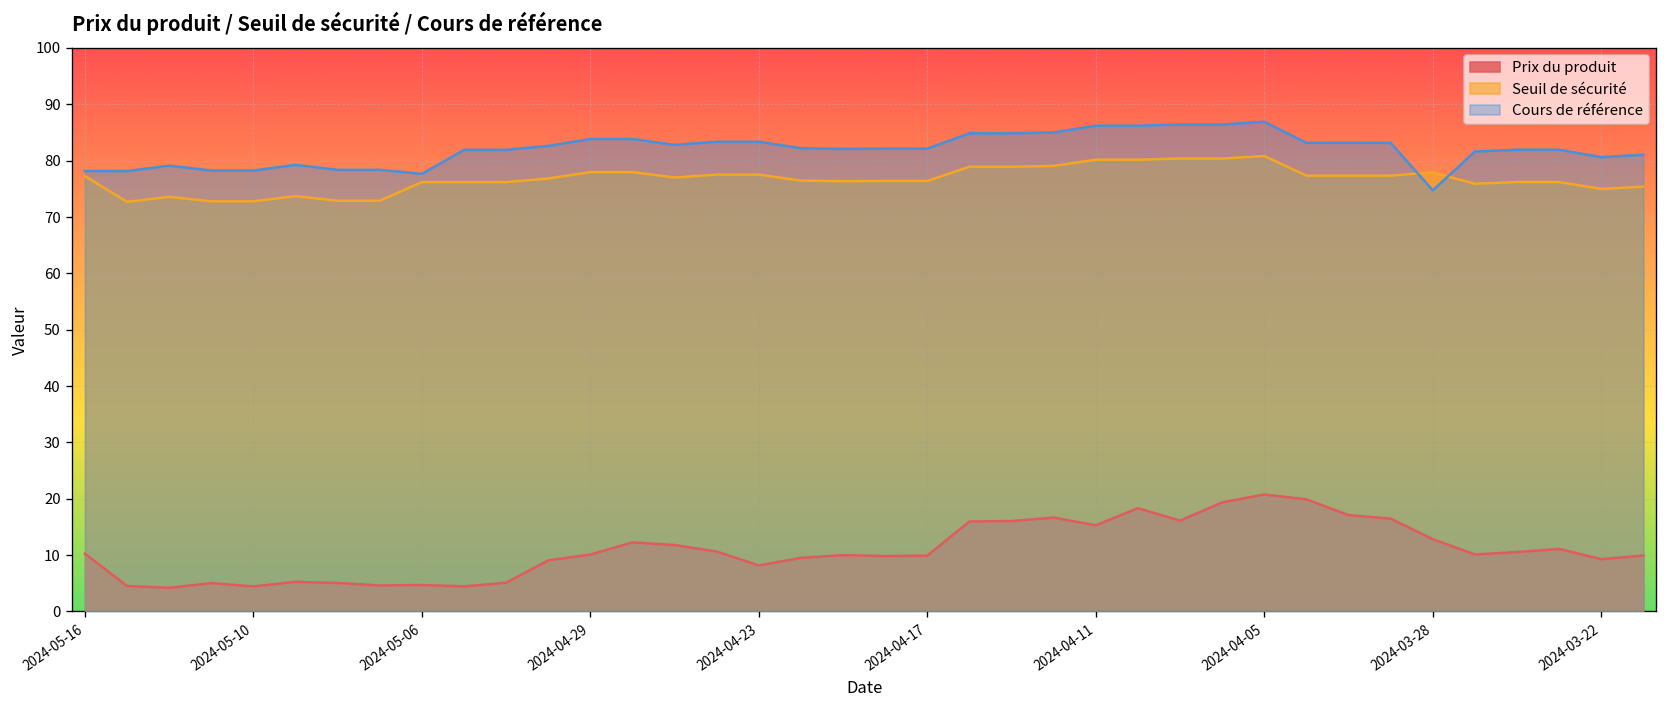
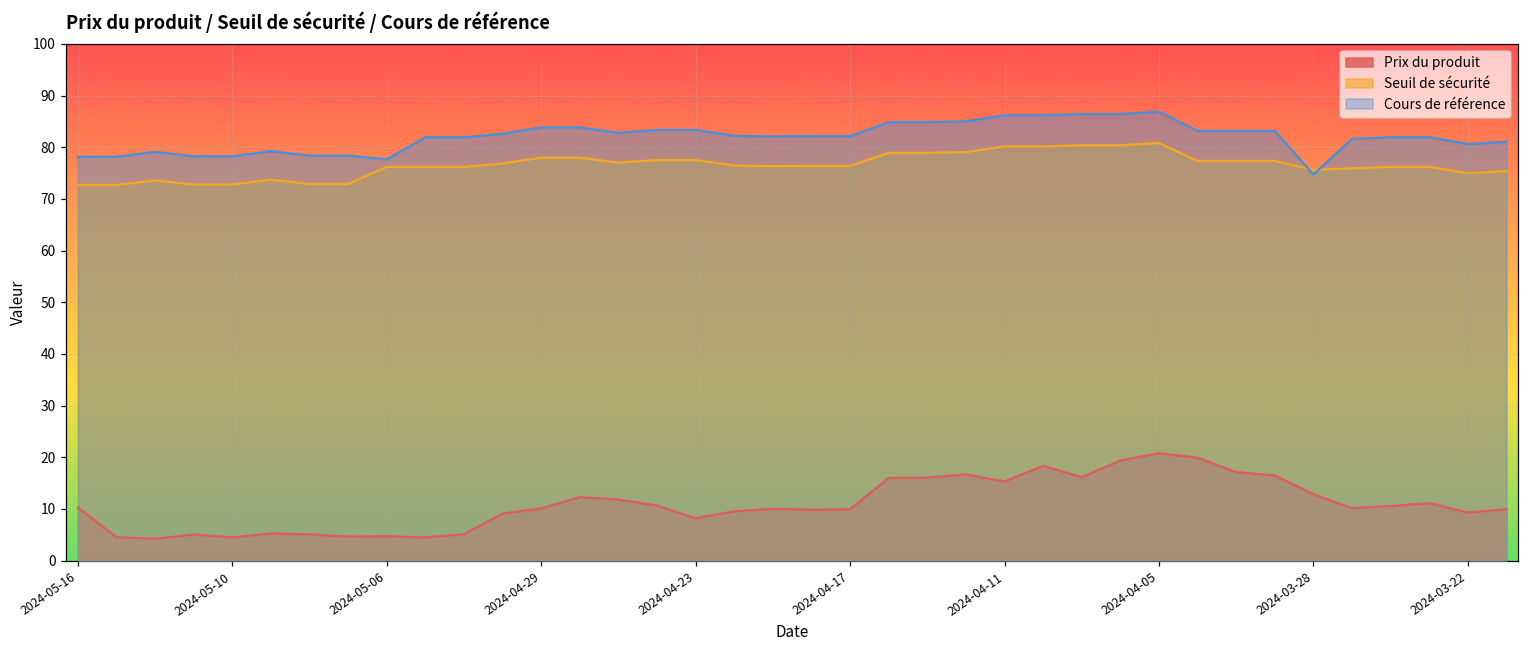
  {
    "Prix du produit": {
      "2024-05-16": 10,
      "2024-05-10": 4,
      "2024-05-06": 5,
      "2024-04-29": 10,
      "2024-04-23": 8,
      "2024-04-17": 10,
      "2024-04-11": 15,
      "2024-04-05": 21,
      "2024-03-28": 13,
      "2024-03-22": 9
    },
    "Seuil de sécurité": {
-     "2024-05-16": 77,
+     "2024-05-16": 73,
      "2024-05-10": 73,
      "2024-05-06": 76,
      "2024-04-29": 78,
      "2024-04-23": 78,
      "2024-04-17": 76,
      "2024-04-11": 80,
      "2024-04-05": 81,
-     "2024-03-28": 78,
+     "2024-03-28": 76,
      "2024-03-22": 75
    },
    "Cours de référence": {
      "2024-05-16": 78,
      "2024-05-10": 78,
      "2024-05-06": 78,
      "2024-04-29": 84,
      "2024-04-23": 83,
      "2024-04-17": 82,
      "2024-04-11": 86,
      "2024-04-05": 87,
      "2024-03-28": 75,
      "2024-03-22": 81
    }
  }
